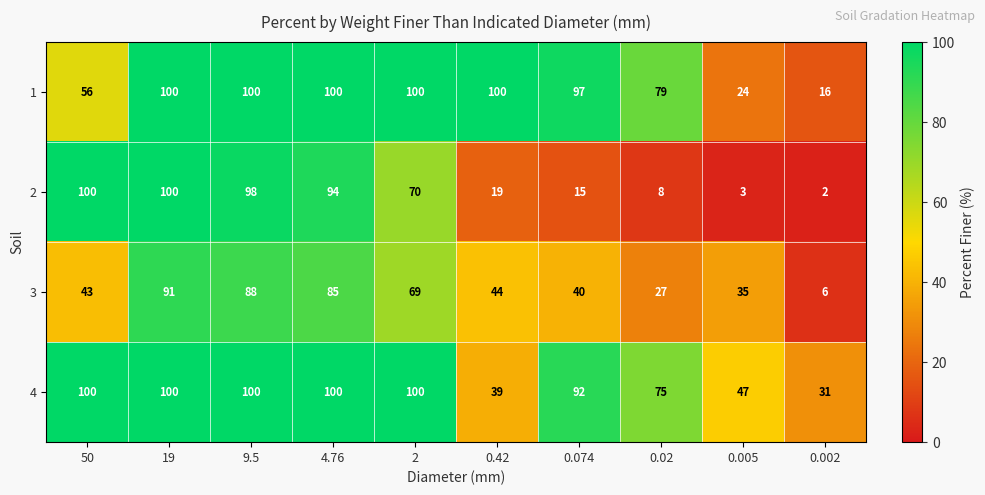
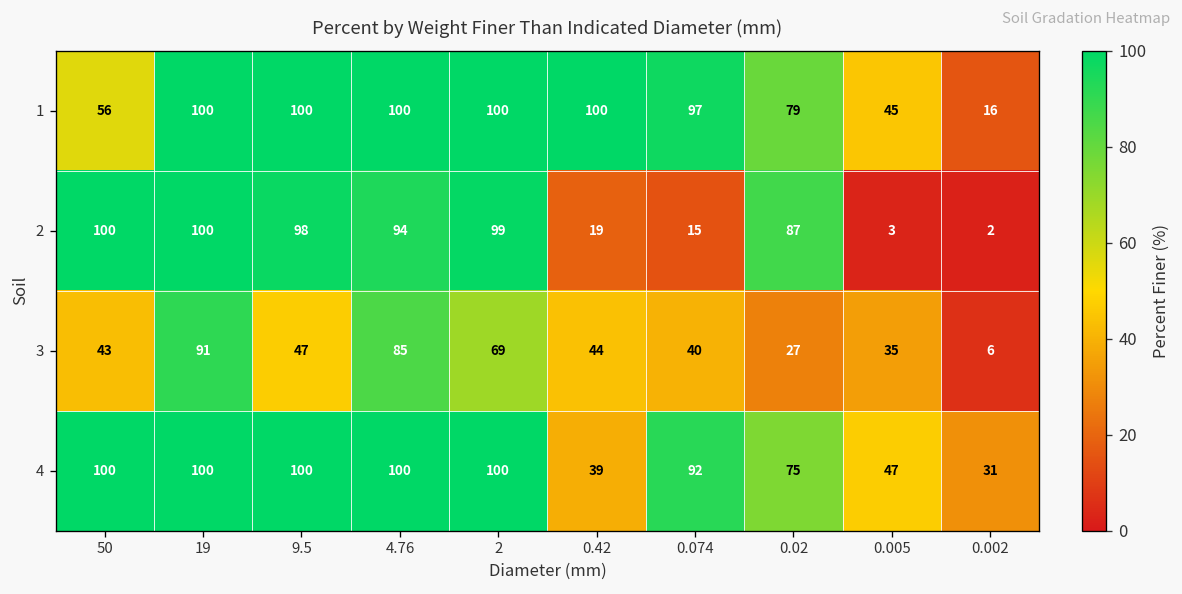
  {
    "1": {
      "50": 56,
      "19": 100,
      "9.5": 100,
      "4.76": 100,
      "2": 100,
      "0.42": 100,
      "0.074": 97,
      "0.02": 79,
-     "0.005": 24,
+     "0.005": 45,
      "0.002": 16
    },
    "2": {
      "50": 100,
      "19": 100,
      "9.5": 98,
      "4.76": 94,
-     "2": 70,
+     "2": 99,
      "0.42": 19,
      "0.074": 15,
-     "0.02": 8,
+     "0.02": 87,
      "0.005": 3,
      "0.002": 2
    },
    "3": {
      "50": 43,
      "19": 91,
-     "9.5": 88,
+     "9.5": 47,
      "4.76": 85,
      "2": 69,
      "0.42": 44,
      "0.074": 40,
      "0.02": 27,
      "0.005": 35,
      "0.002": 6
    },
    "4": {
      "50": 100,
      "19": 100,
      "9.5": 100,
      "4.76": 100,
      "2": 100,
      "0.42": 39,
      "0.074": 92,
      "0.02": 75,
      "0.005": 47,
      "0.002": 31
    }
  }
